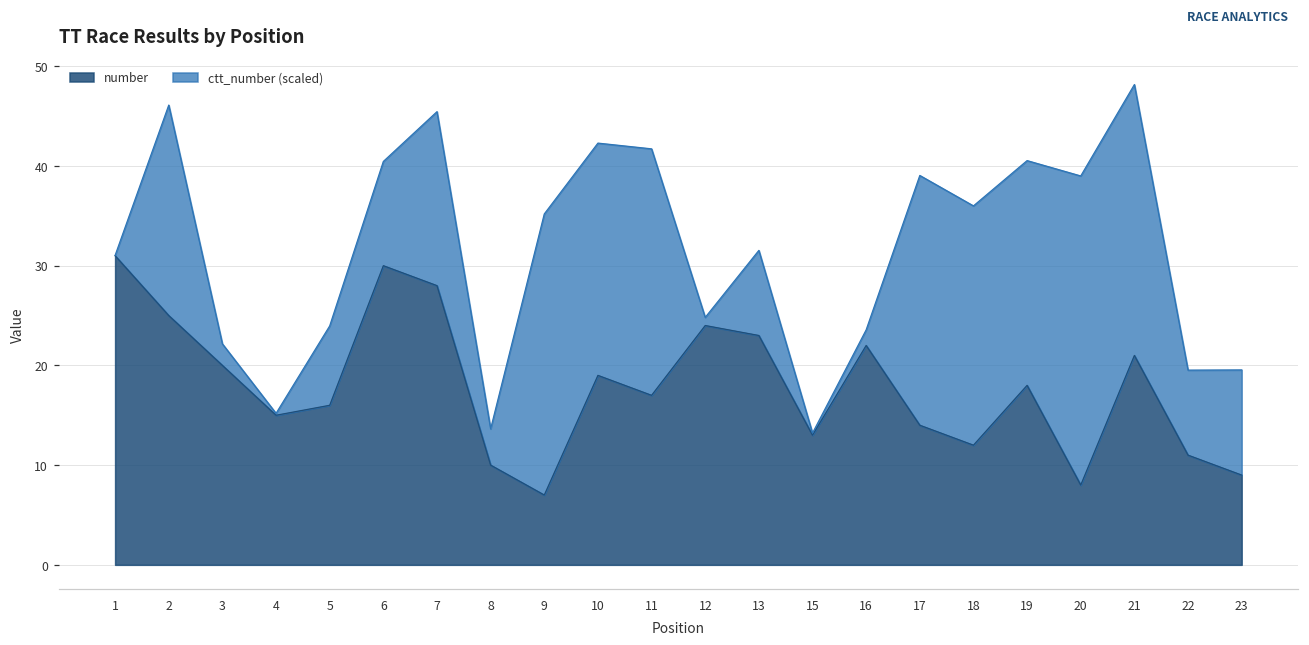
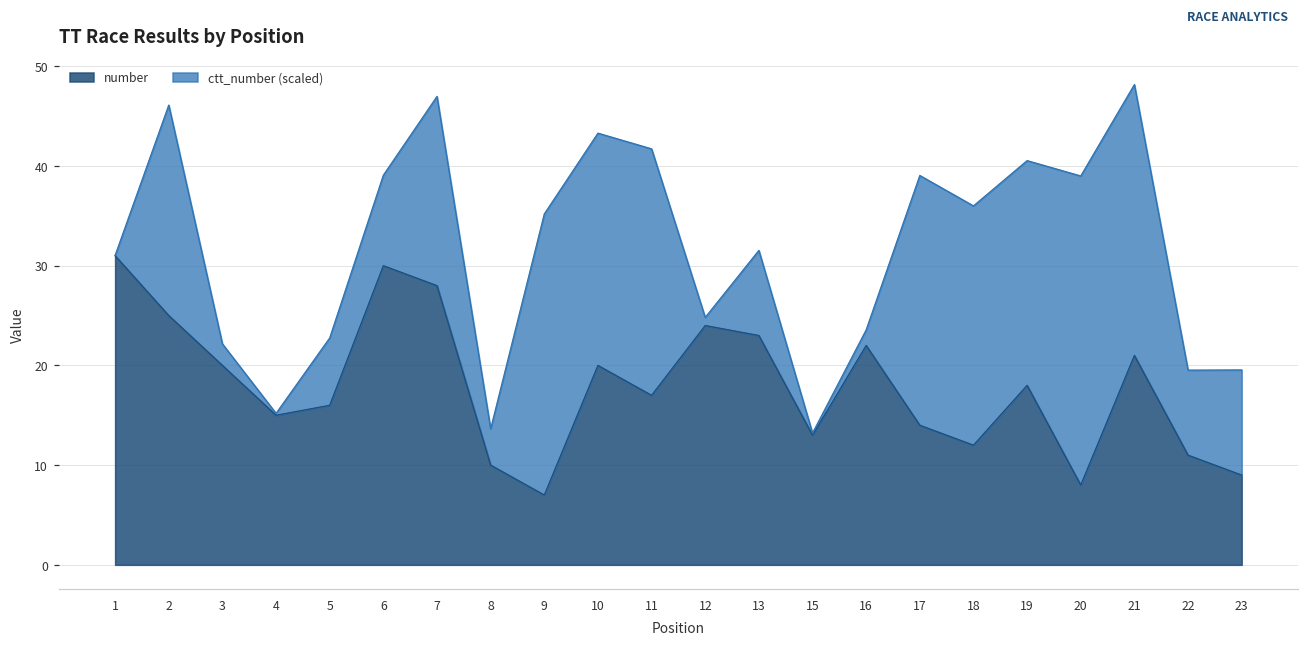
  {
    "number": {
      "2": 25,
      "3": 20,
      "5": 16,
      "6": 30,
      "7": 28,
      "8": 10,
      "9": 7,
-     "10": 19,
+     "10": 20,
      "11": 17,
      "12": 24,
      "13": 23,
      "16": 22,
      "17": 14,
      "18": 12,
      "19": 18,
      "20": 8,
      "21": 21,
      "22": 11,
      "23": 9
    },
    "ctt_number (scaled)": {
      "2": 21,
      "3": 2,
-     "5": 8,
-     "6": 10,
-     "7": 17,
+     "5": 7,
+     "6": 9,
+     "7": 19,
      "8": 4,
      "9": 28,
      "10": 23,
      "11": 25,
      "12": 1,
      "13": 9,
      "16": 2,
      "17": 25,
      "18": 24,
      "19": 23,
      "20": 31,
      "21": 27,
      "22": 9,
      "23": 11
    }
  }
